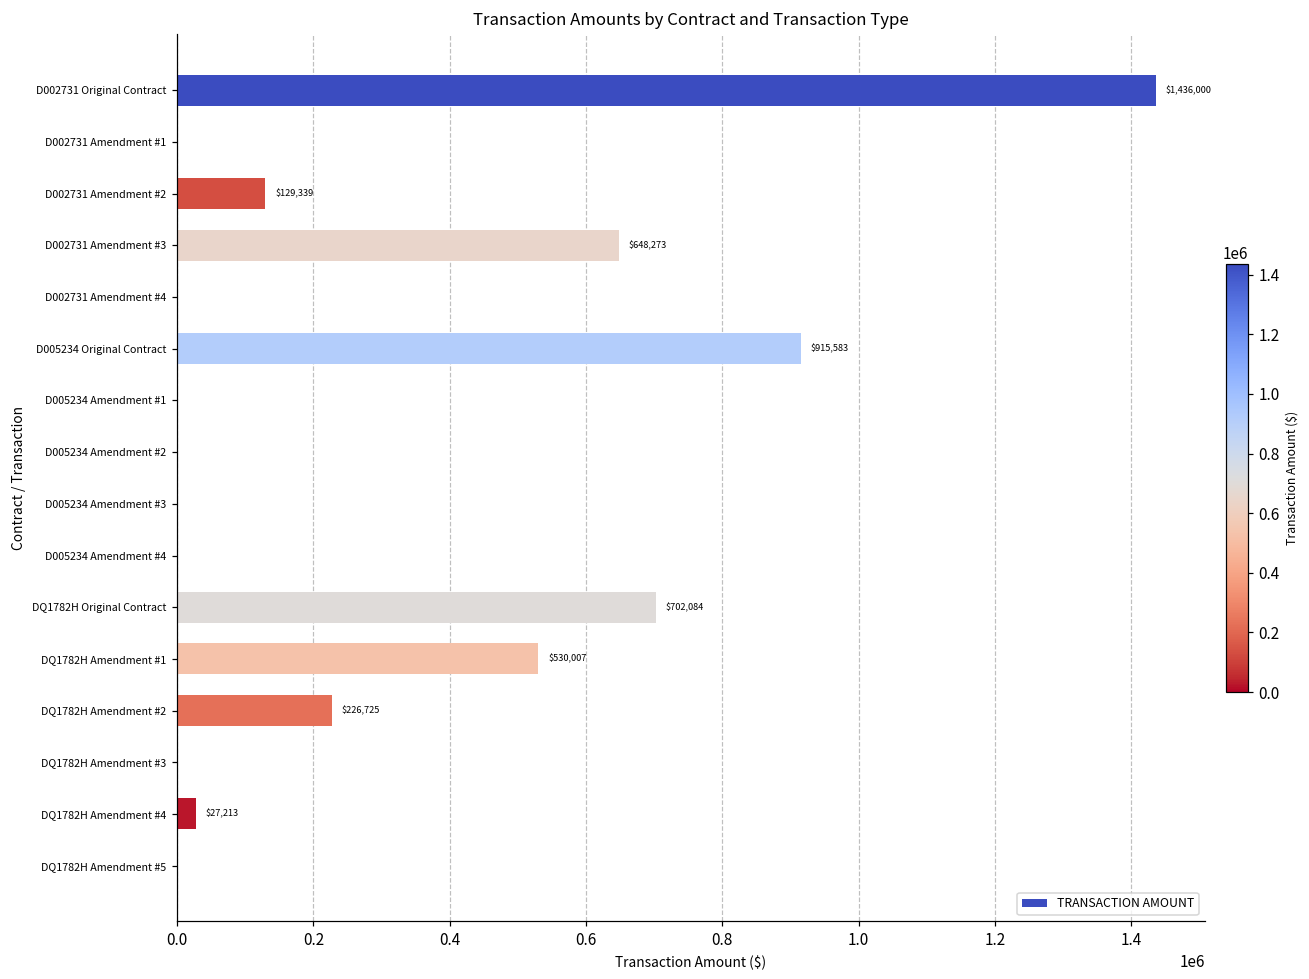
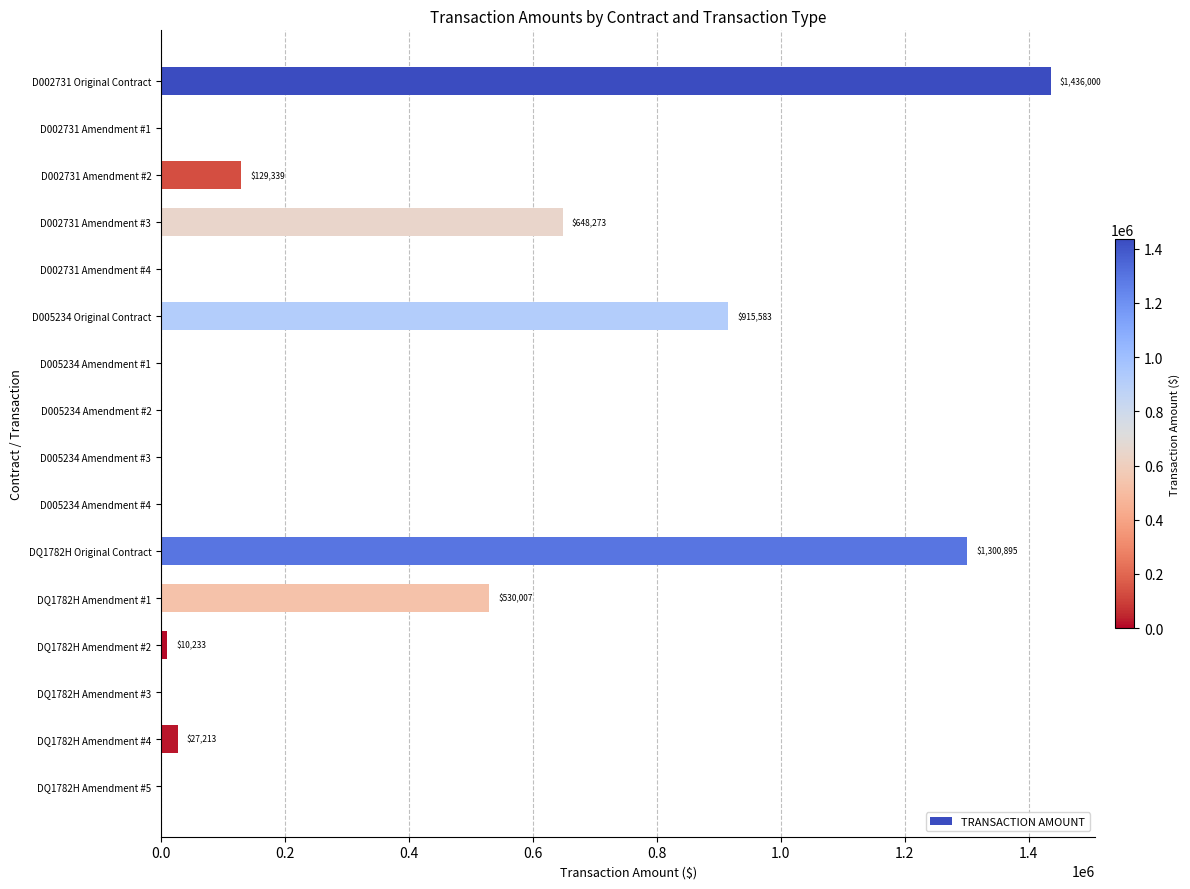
  {
    "D002731 Original Contract": "$1,436,000",
    "D002731 Amendment #2": "$129,339",
    "D002731 Amendment #3": "$648,273",
    "D005234 Original Contract": "$915,583",
-   "DQ1782H Original Contract": "$702,084",
+   "DQ1782H Original Contract": "$1,300,895",
    "DQ1782H Amendment #1": "$530,007",
-   "DQ1782H Amendment #2": "$226,725",
+   "DQ1782H Amendment #2": "$10,233",
    "DQ1782H Amendment #4": "$27,213"
  }
